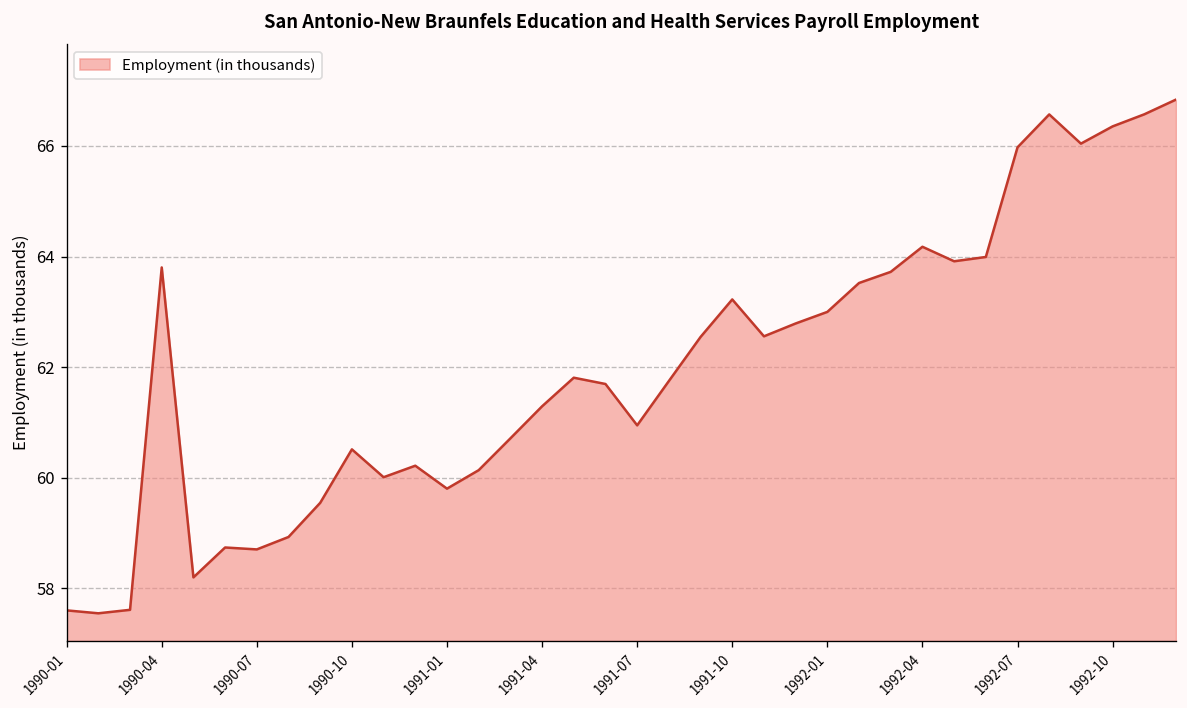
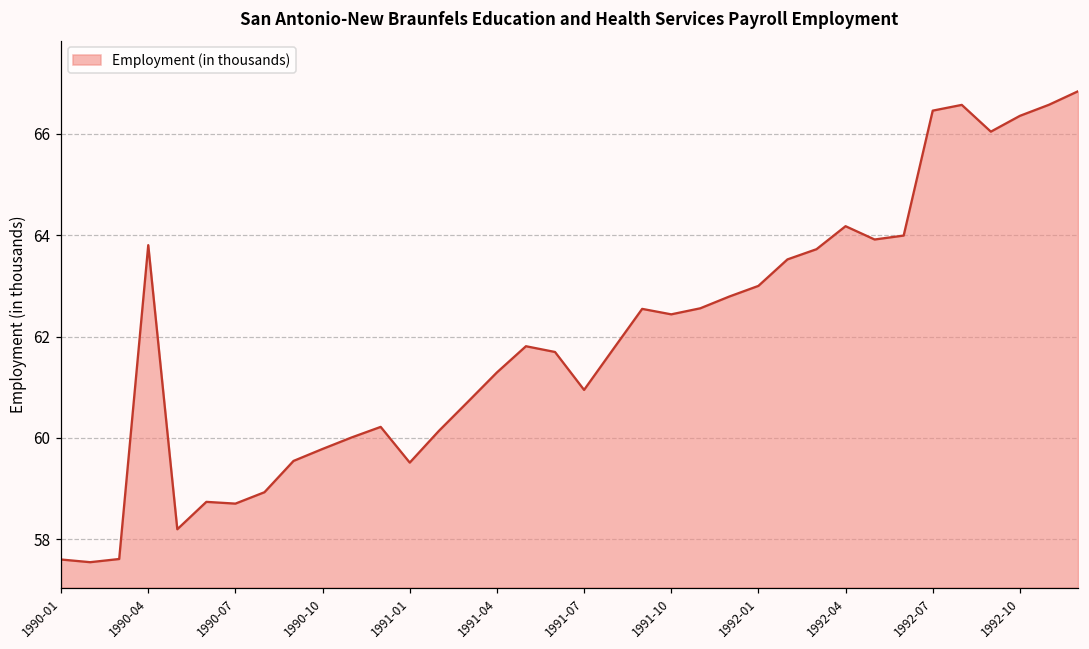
  {
    "1990-01": 57.6,
    "1990-04": 63.8,
    "1990-07": 58.7,
-   "1990-10": 60.5,
-   "1991-01": 59.8,
+   "1990-10": 59.8,
+   "1991-01": 59.5,
    "1991-04": 61.3,
    "1991-07": 60.9,
-   "1991-10": 63.2,
+   "1991-10": 62.4,
    "1992-01": 63.0,
    "1992-04": 64.2,
-   "1992-07": 66.0,
+   "1992-07": 66.5,
    "1992-10": 66.4
  }
